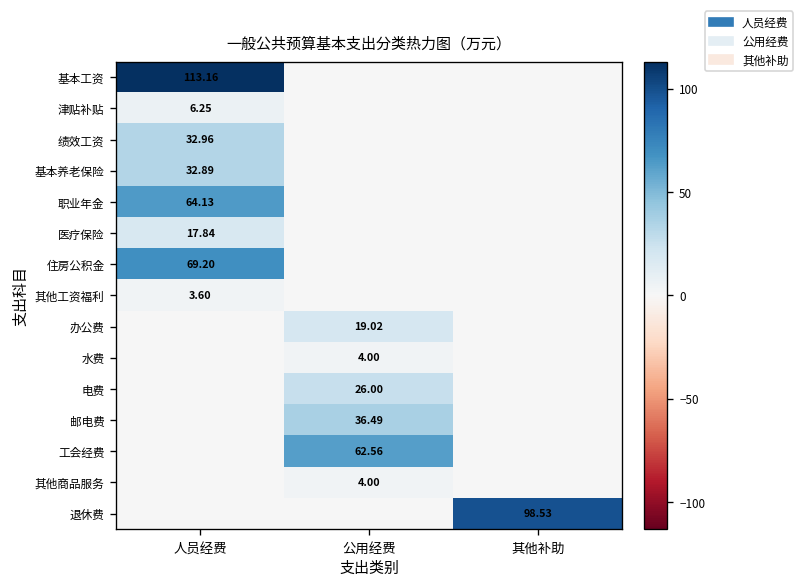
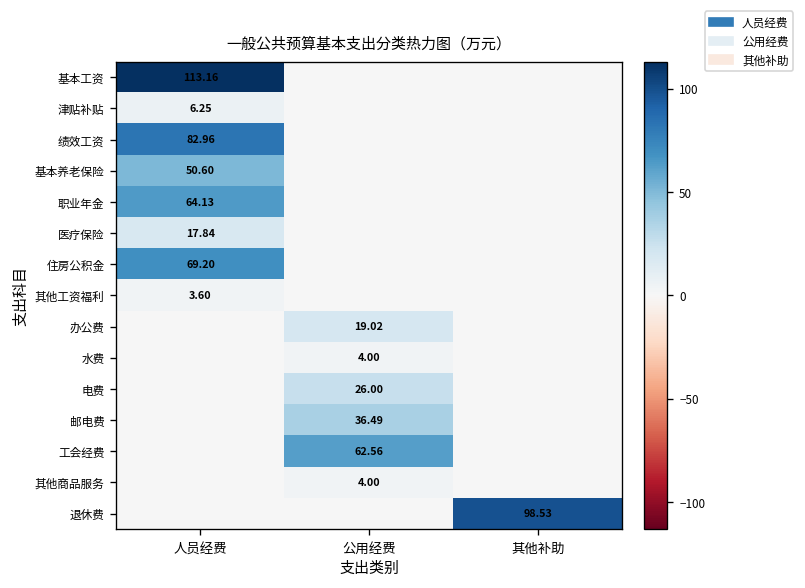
  {
    "基本工资": {
      "人员经费": 113.16
    },
    "津贴补贴": {
      "人员经费": 6.25
    },
    "绩效工资": {
-     "人员经费": 32.96
+     "人员经费": 82.96
    },
    "基本养老保险": {
-     "人员经费": 32.89
+     "人员经费": 50.60
    },
    "职业年金": {
      "人员经费": 64.13
    },
    "医疗保险": {
      "人员经费": 17.84
    },
    "住房公积金": {
      "人员经费": 69.20
    },
    "其他工资福利": {
      "人员经费": 3.60
    },
    "办公费": {
      "公用经费": 19.02
    },
    "水费": {
      "公用经费": 4.00
    },
    "电费": {
      "公用经费": 26.00
    },
    "邮电费": {
      "公用经费": 36.49
    },
    "工会经费": {
      "公用经费": 62.56
    },
    "其他商品服务": {
      "公用经费": 4.00
    },
    "退休费": {
      "其他补助": 98.53
    }
  }
